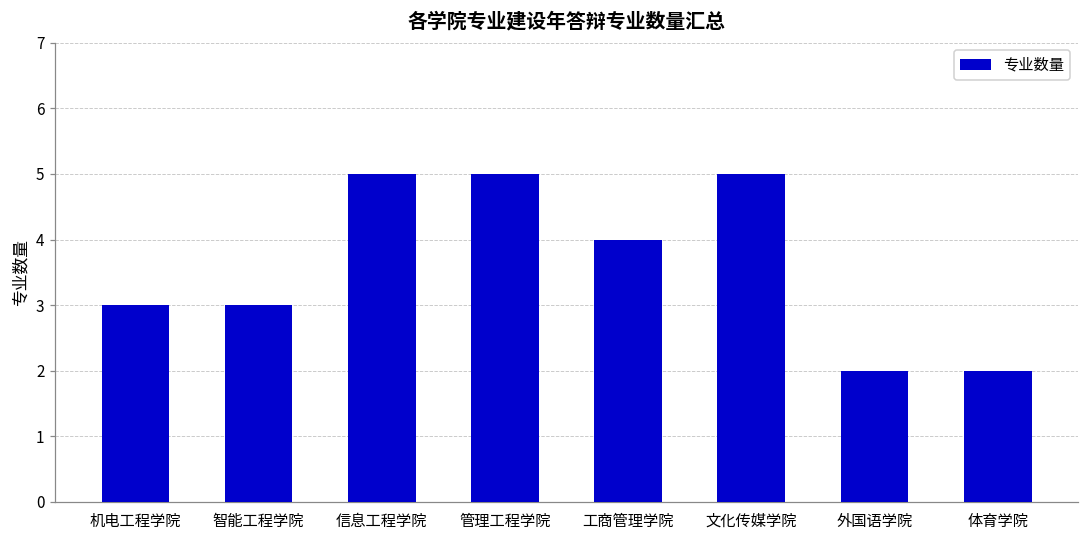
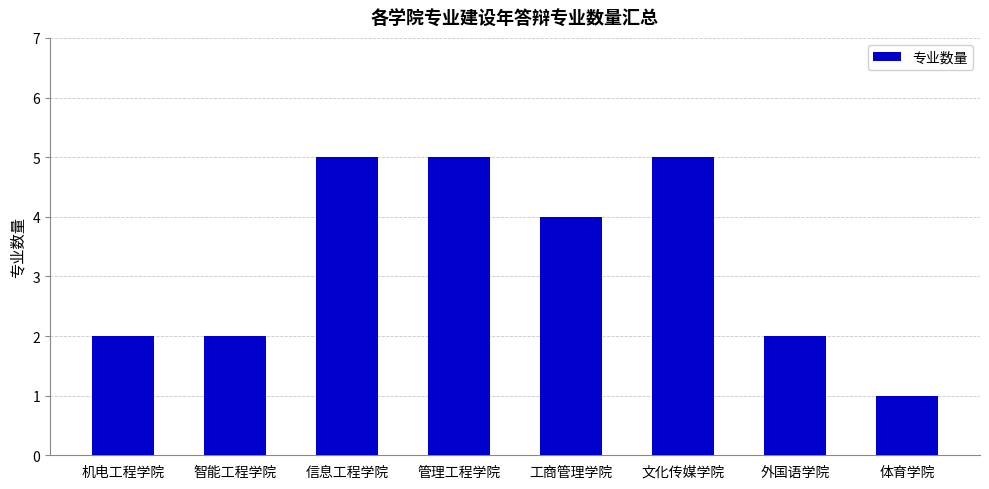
  {
-   "机电工程学院": 3,
-   "智能工程学院": 3,
+   "机电工程学院": 2,
+   "智能工程学院": 2,
    "信息工程学院": 5,
    "管理工程学院": 5,
    "工商管理学院": 4,
    "文化传媒学院": 5,
    "外国语学院": 2,
-   "体育学院": 2
+   "体育学院": 1
  }
